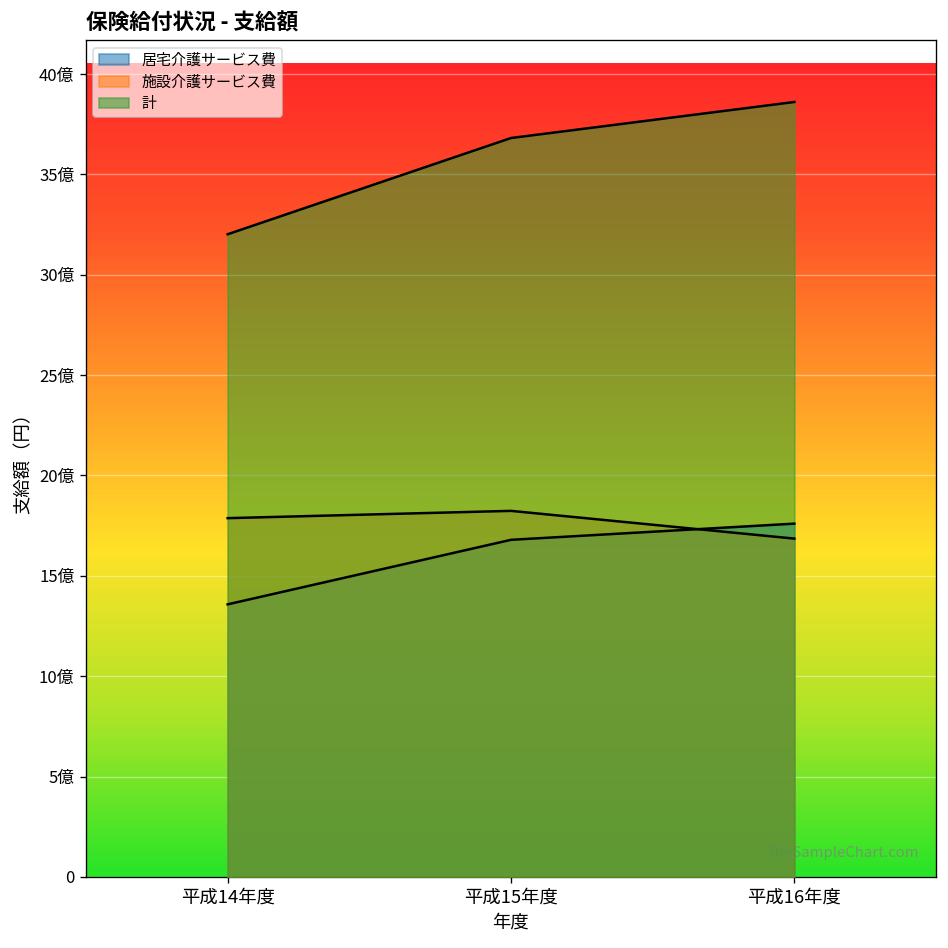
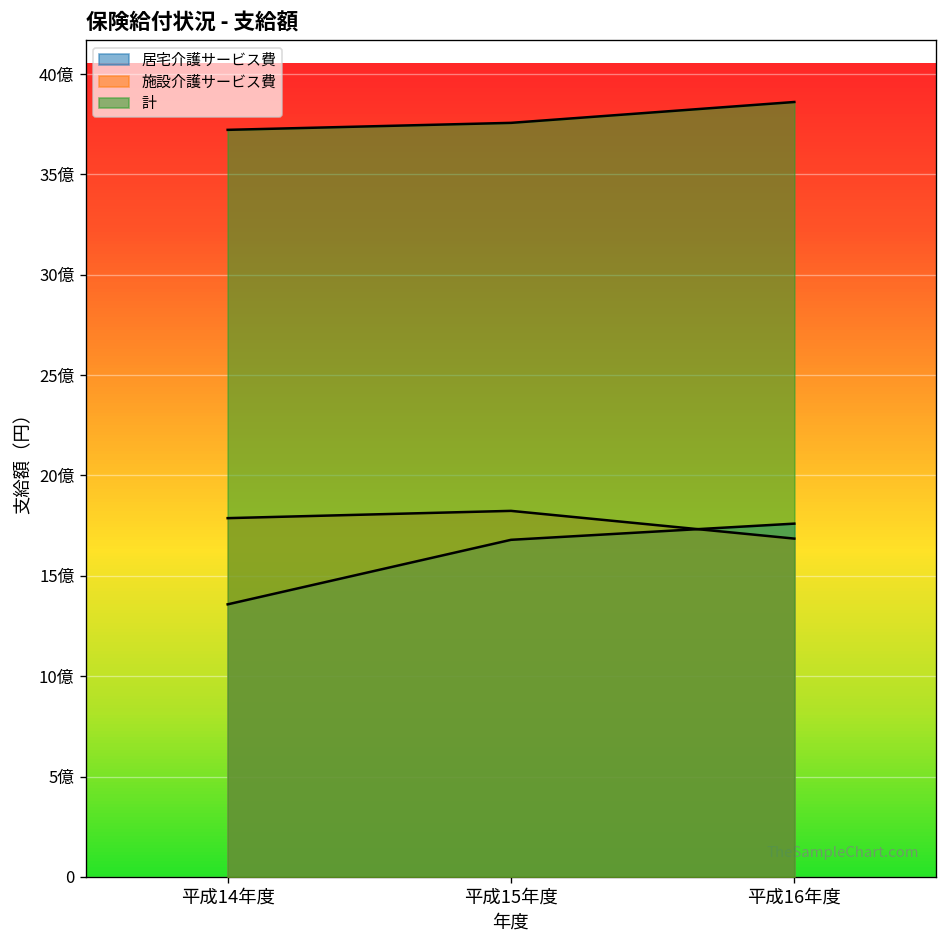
  {
    "居宅介護サービス費": {
      "平成14年度": "13.6億",
      "平成15年度": "16.8億",
      "平成16年度": "17.6億"
    },
    "施設介護サービス費": {
      "平成14年度": "17.9億",
      "平成15年度": "18.2億",
      "平成16年度": "16.9億"
    },
    "計": {
-     "平成14年度": "32.0億",
-     "平成15年度": "36.8億",
+     "平成14年度": "37.2億",
+     "平成15年度": "37.6億",
      "平成16年度": "38.6億"
    }
  }
